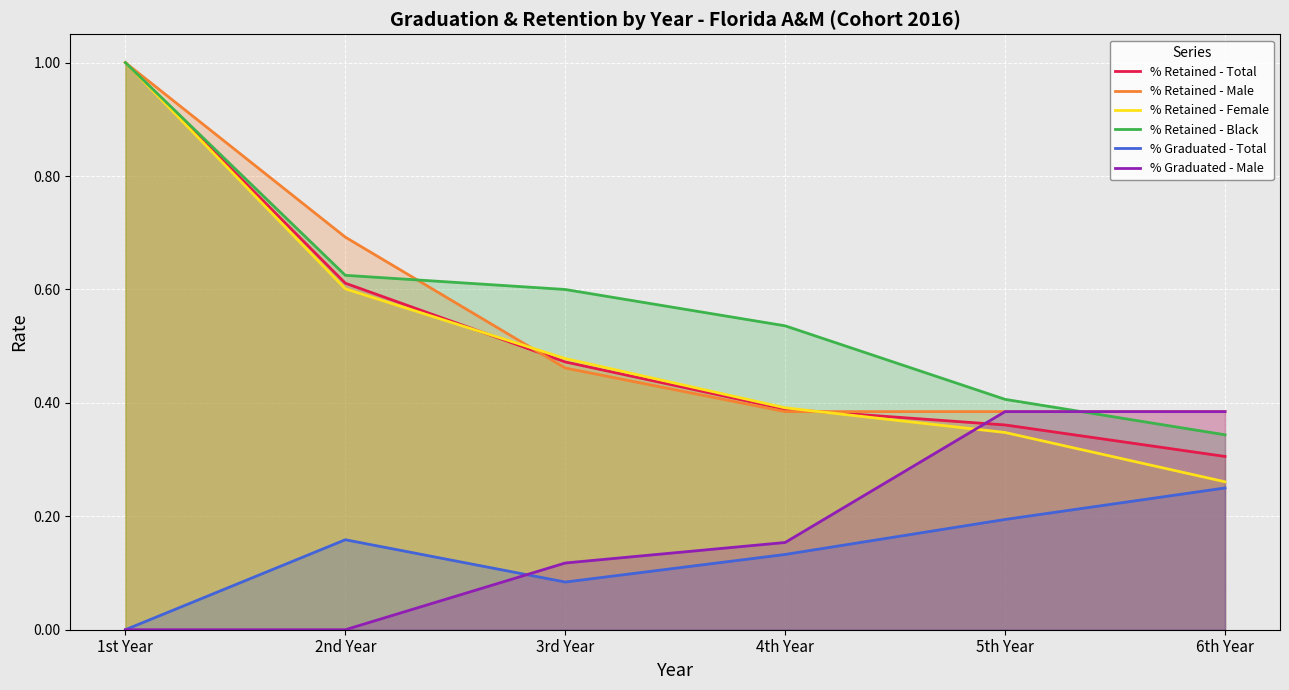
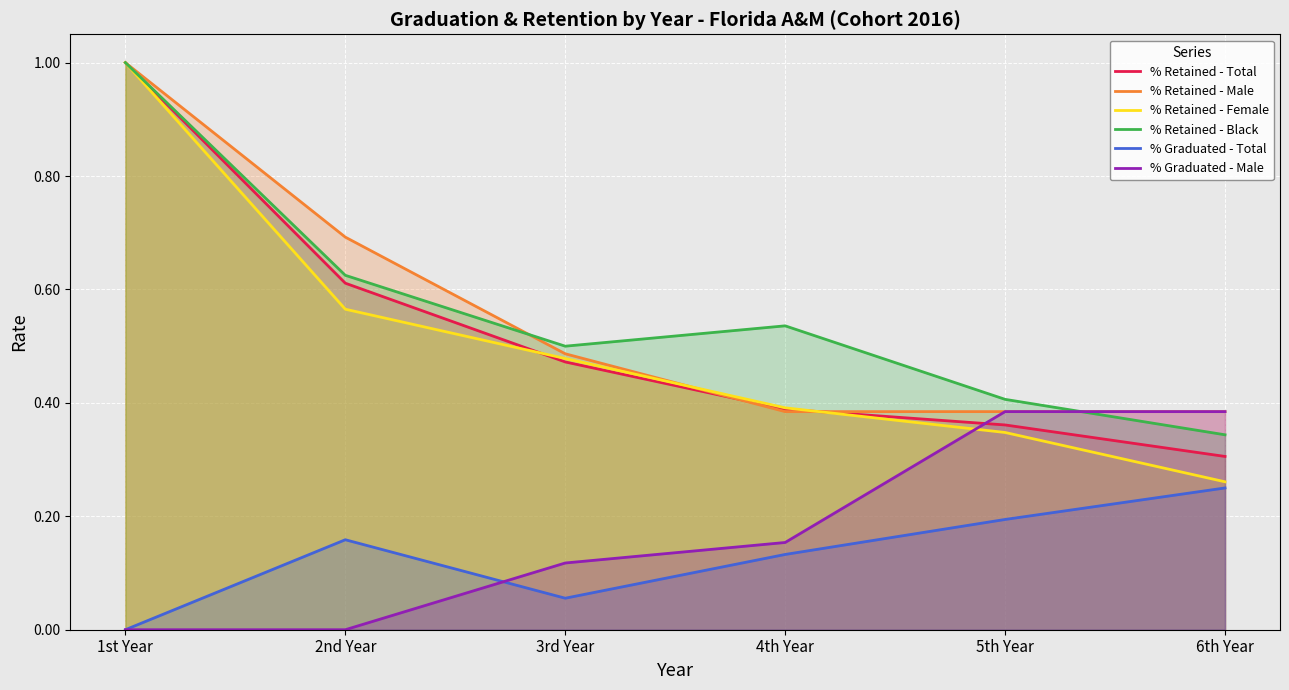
  {
    "% Retained - Total": {
      "2nd Year": 0.61,
      "3rd Year": 0.47,
      "5th Year": 0.36,
      "6th Year": 0.31
    },
    "% Retained - Male": {
      "2nd Year": 0.69,
-     "3rd Year": 0.46
+     "3rd Year": 0.49
    },
    "% Retained - Female": {
-     "2nd Year": 0.60,
+     "2nd Year": 0.57,
      "3rd Year": 0.48,
      "5th Year": 0.35,
      "6th Year": 0.26
    },
    "% Retained - Black": {
      "2nd Year": 0.63,
-     "3rd Year": 0.6,
+     "3rd Year": 0.5,
      "4th Year": 0.54,
      "5th Year": 0.41,
      "6th Year": 0.34
    },
    "% Graduated - Total": {
      "2nd Year": 0.16,
-     "3rd Year": 0.08,
+     "3rd Year": 0.06,
      "4th Year": 0.13,
      "5th Year": 0.19,
      "6th Year": 0.25
    },
    "% Graduated - Male": {
      "2nd Year": 0.00,
      "3rd Year": 0.12,
      "4th Year": 0.15
    }
  }
